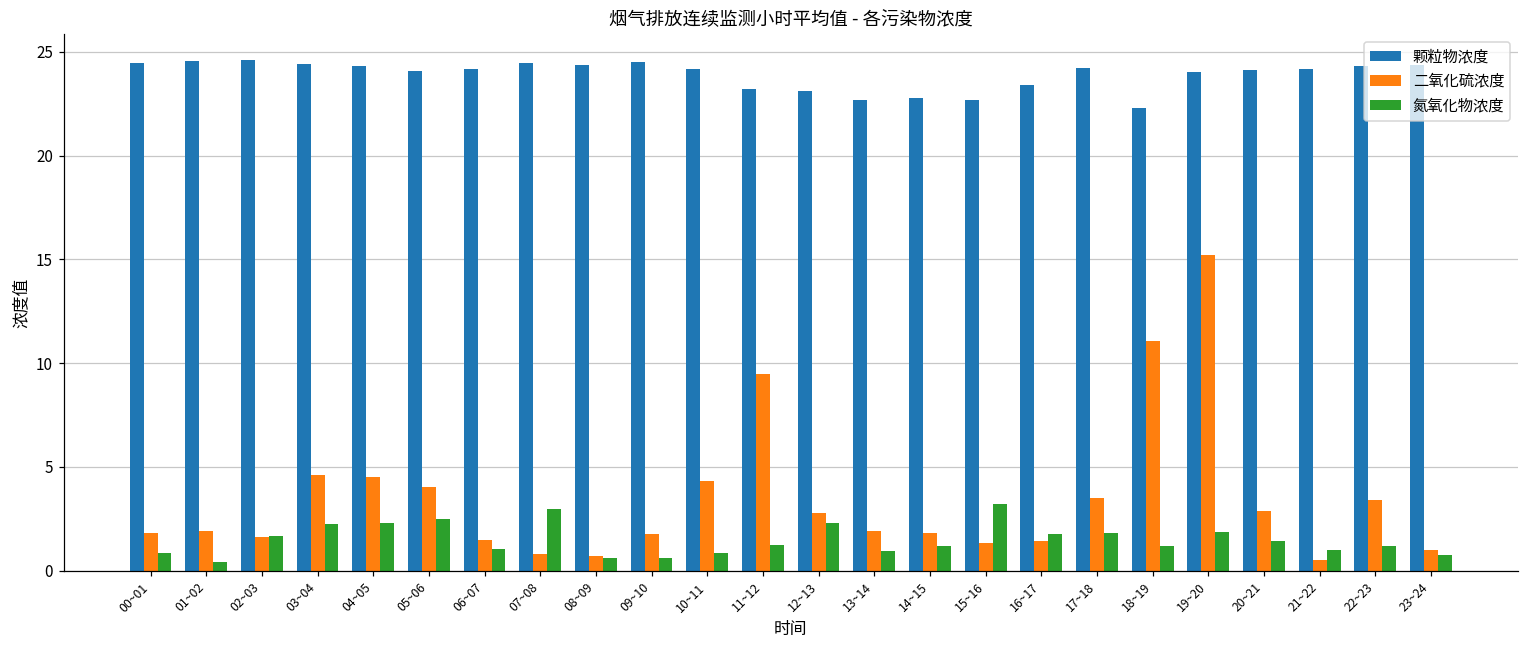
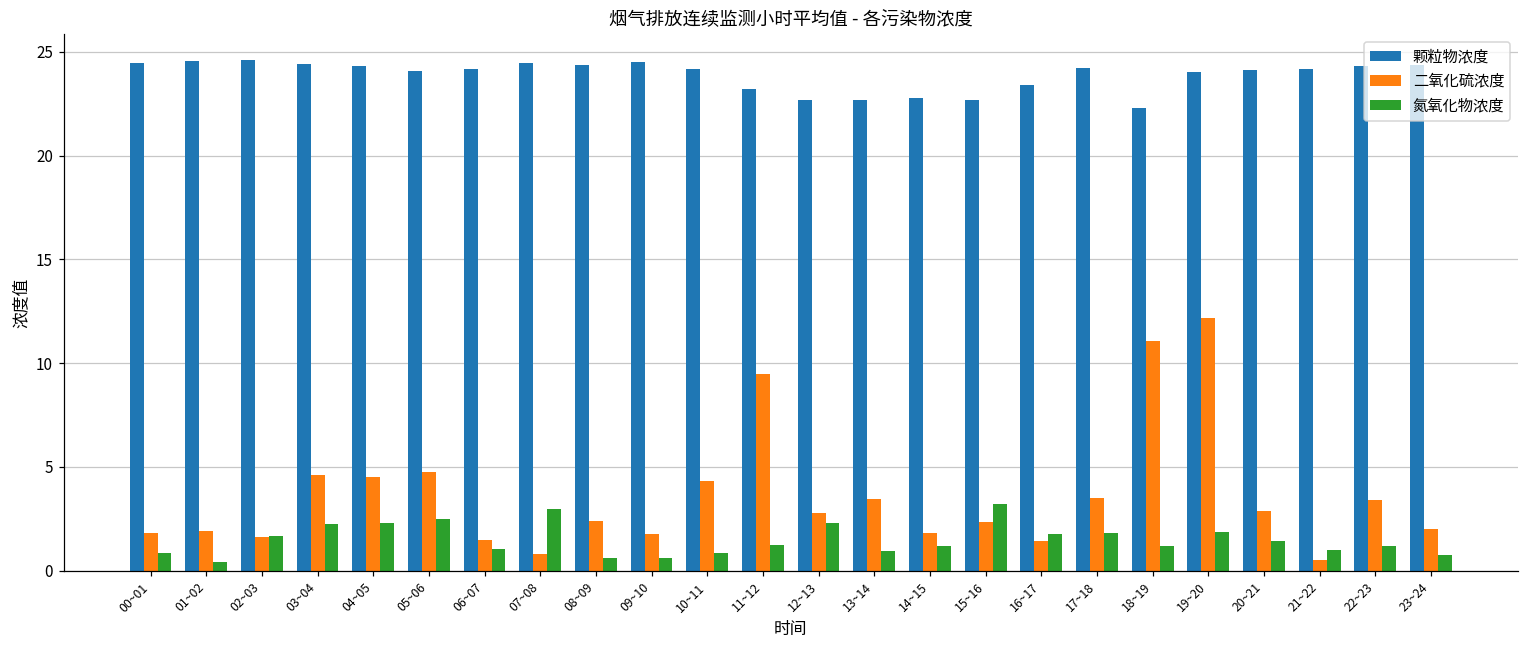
  {
    "颗粒物浓度": {
      "00~01": 24.4,
      "01~02": 24.5,
      "02~03": 24.6,
      "03~04": 24.4,
      "04~05": 24.3,
      "05~06": 24.1,
      "06~07": 24.2,
      "07~08": 24.5,
      "08~09": 24.3,
      "09~10": 24.5,
      "10~11": 24.2,
      "11~12": 23.2,
-     "12~13": 23.1,
+     "12~13": 22.7,
      "13~14": 22.7,
      "14~15": 22.8,
      "15~16": 22.7,
      "16~17": 23.4,
      "17~18": 24.2,
      "18~19": 22.3,
      "19~20": 24.0,
      "20~21": 24.1,
      "21~22": 24.2,
      "22~23": 24.3
    },
    "二氧化硫浓度": {
      "00~01": 1.8,
      "01~02": 1.9,
      "02~03": 1.6,
      "03~04": 4.6,
      "04~05": 4.5,
-     "05~06": 4.0,
+     "05~06": 4.7,
      "06~07": 1.5,
      "07~08": 0.8,
-     "08~09": 0.7,
+     "08~09": 2.4,
      "09~10": 1.8,
      "10~11": 4.3,
      "11~12": 9.5,
      "12~13": 2.8,
-     "13~14": 1.9,
+     "13~14": 3.5,
      "14~15": 1.8,
-     "15~16": 1.3,
+     "15~16": 2.3,
      "16~17": 1.4,
      "17~18": 3.5,
      "18~19": 11.1,
-     "19~20": 15.2,
+     "19~20": 12.2,
      "20~21": 2.9,
      "21~22": 0.5,
      "22~23": 3.4,
-     "23~24": 1.0
+     "23~24": 2.0
    },
    "氮氧化物浓度": {
      "00~01": 0.9,
      "01~02": 0.4,
      "02~03": 1.7,
      "03~04": 2.2,
      "04~05": 2.3,
      "05~06": 2.5,
      "06~07": 1.0,
      "07~08": 3.0,
      "08~09": 0.6,
      "09~10": 0.6,
      "10~11": 0.9,
      "11~12": 1.2,
      "12~13": 2.3,
      "13~14": 1.0,
      "14~15": 1.2,
      "15~16": 3.2,
      "16~17": 1.8,
      "17~18": 1.8,
      "18~19": 1.2,
      "19~20": 1.9,
      "20~21": 1.4,
      "21~22": 1.0,
      "22~23": 1.2,
      "23~24": 0.8
    }
  }
